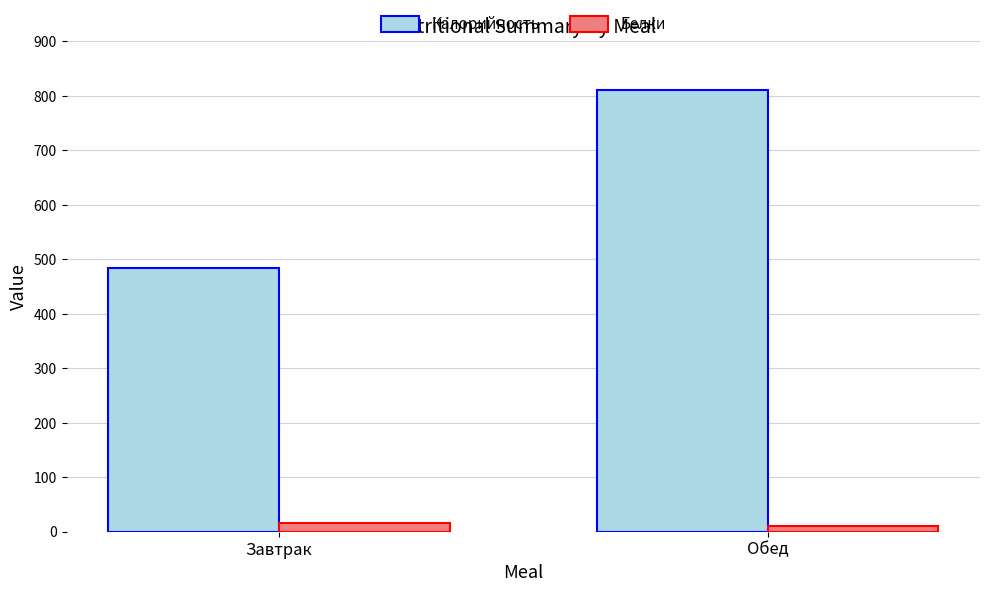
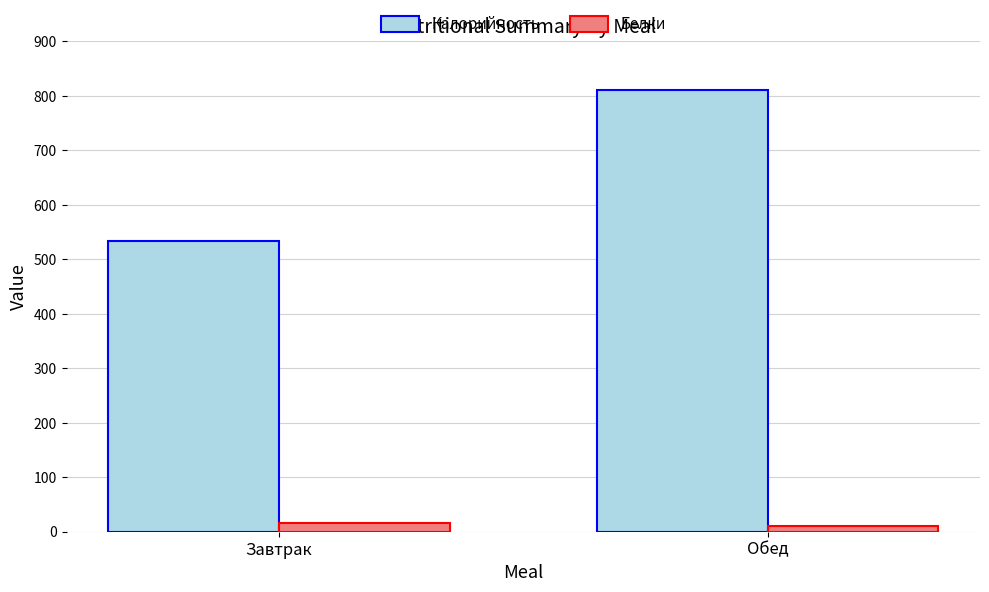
  {
    "Калорийность": {
-     "Завтрак": 480,
+     "Завтрак": 530,
      "Обед": 810
    },
    "Белки": {
      "Завтрак": 20,
      "Обед": 10
    }
  }
